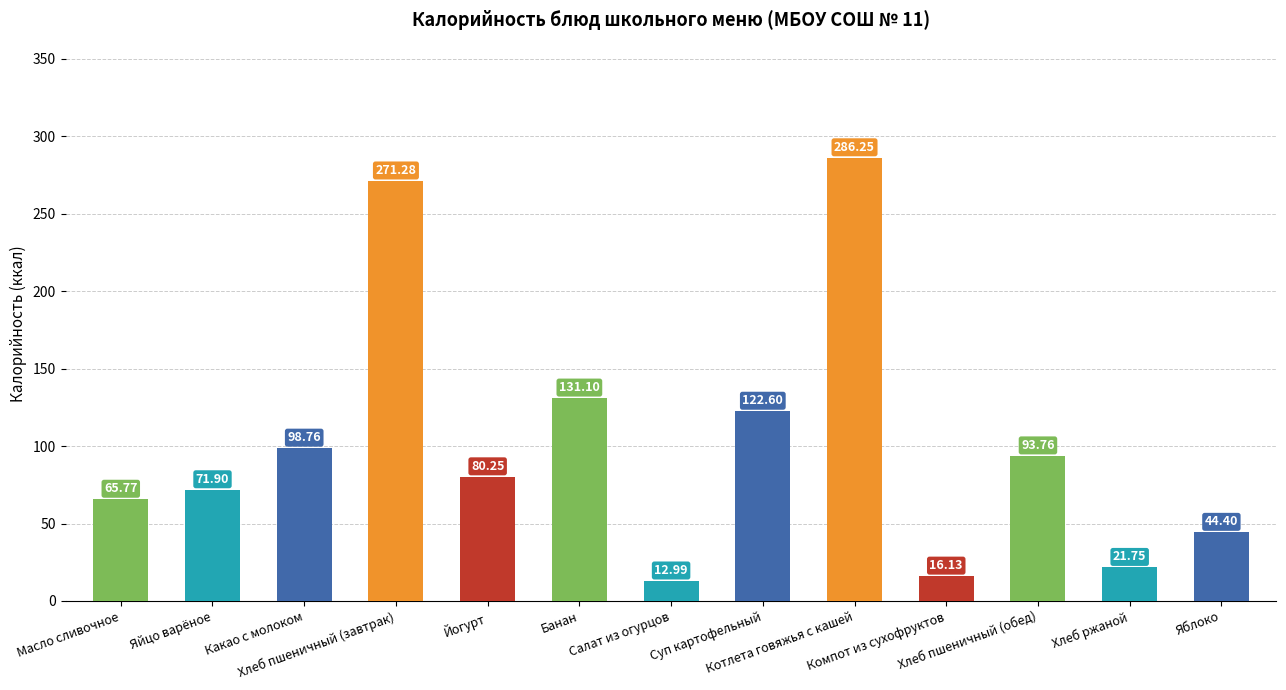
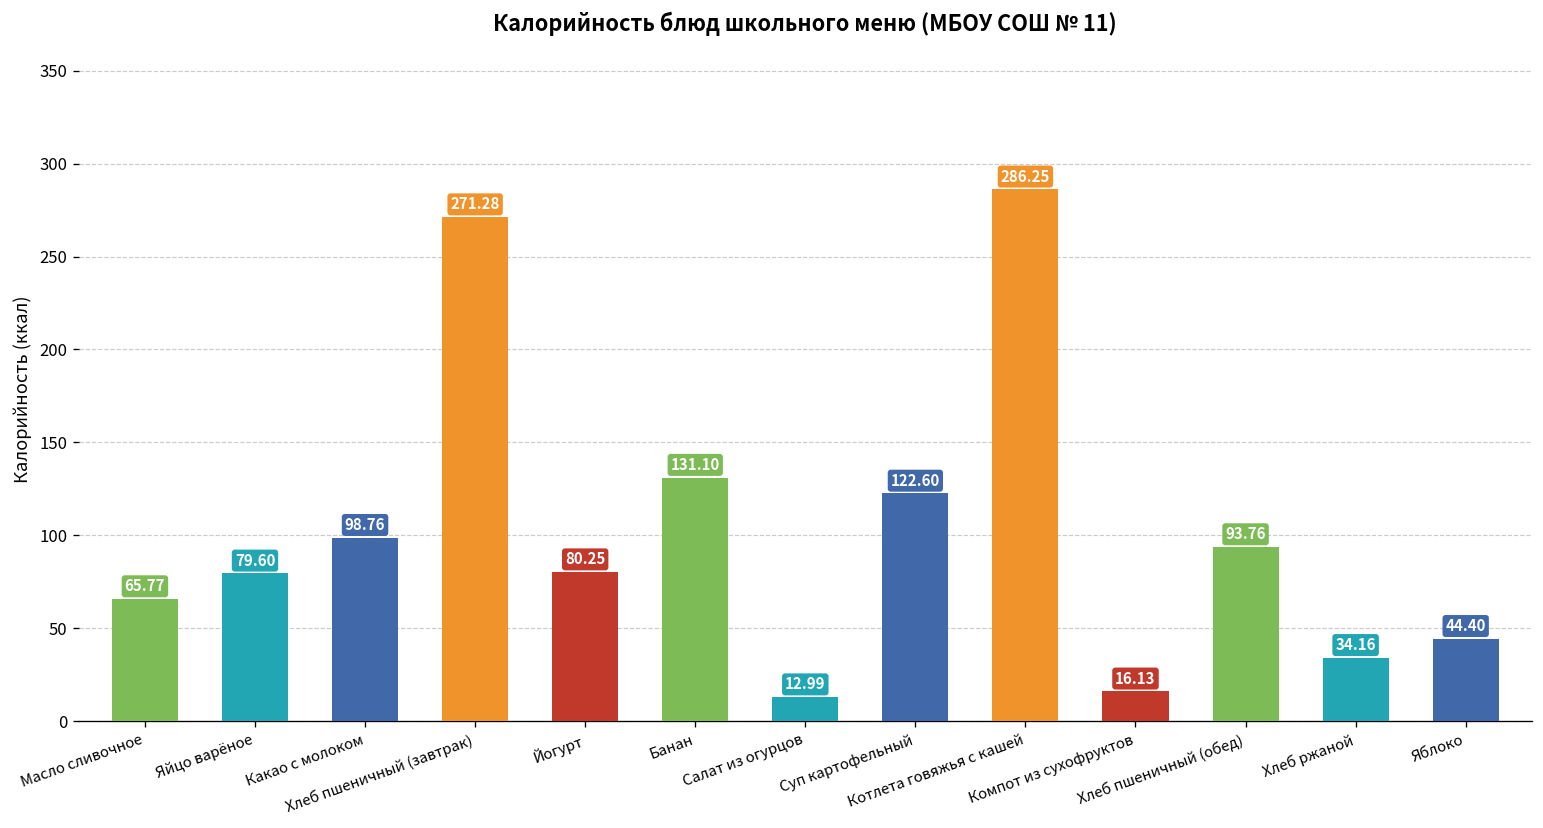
  {
-   "Яйцо варёное": 71.90,
-   "Хлеб ржаной": 21.75
+   "Яйцо варёное": 79.60,
+   "Хлеб ржаной": 34.16
  }
